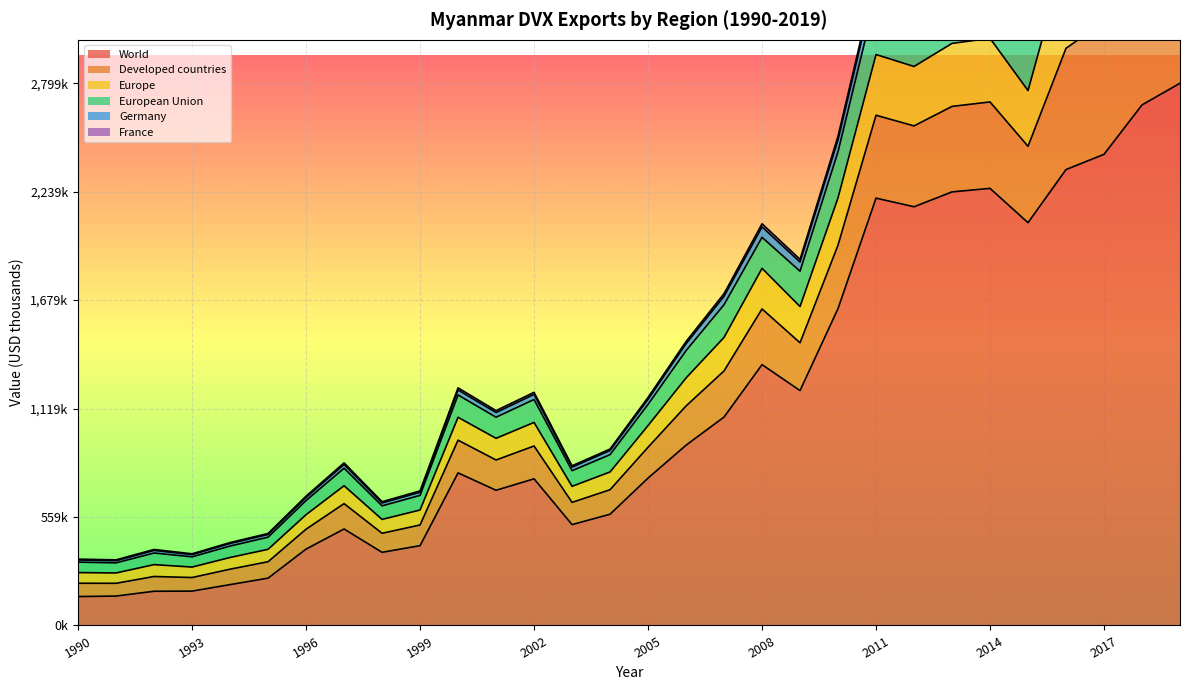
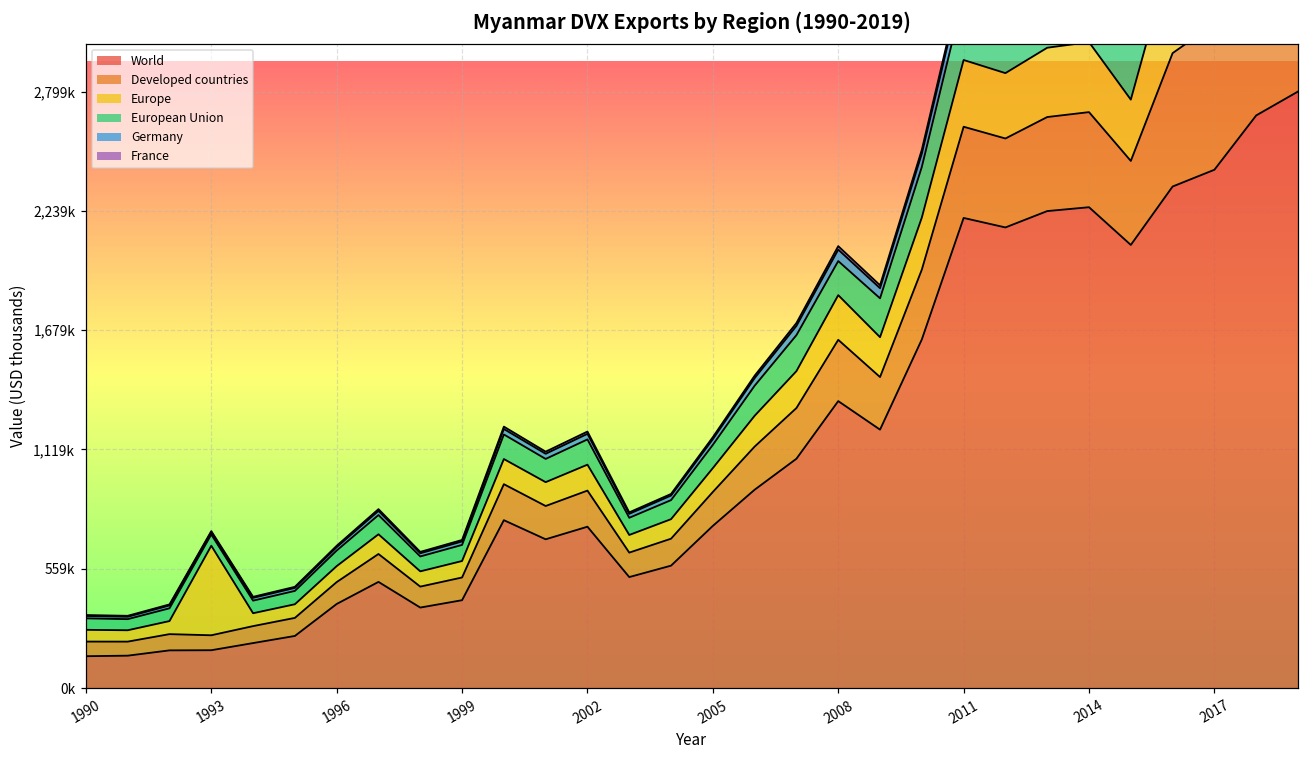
  {
    "Europe": {
      "1990": "60,000",
-     "1993": "50,000",
+     "1993": "420,000",
      "1996": "70,000",
      "1999": "80,000",
      "2002": "120,000",
      "2005": "110,000",
      "2008": "210,000",
      "2011": "310,000",
      "2014": "330,000"
    },
    "European Union": {
      "1996": "70,000",
      "1999": "80,000",
      "2002": "120,000",
      "2005": "110,000",
      "2008": "160,000"
    },
    "Germany": {
      "2008": "50,000"
    },
    "France": {
      "2008": "20,000"
    }
  }
